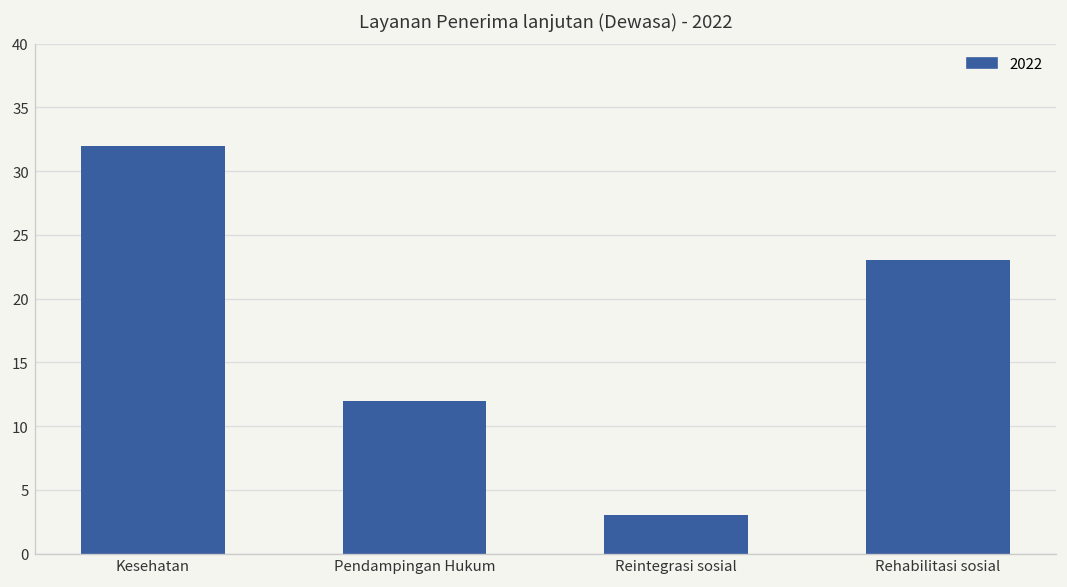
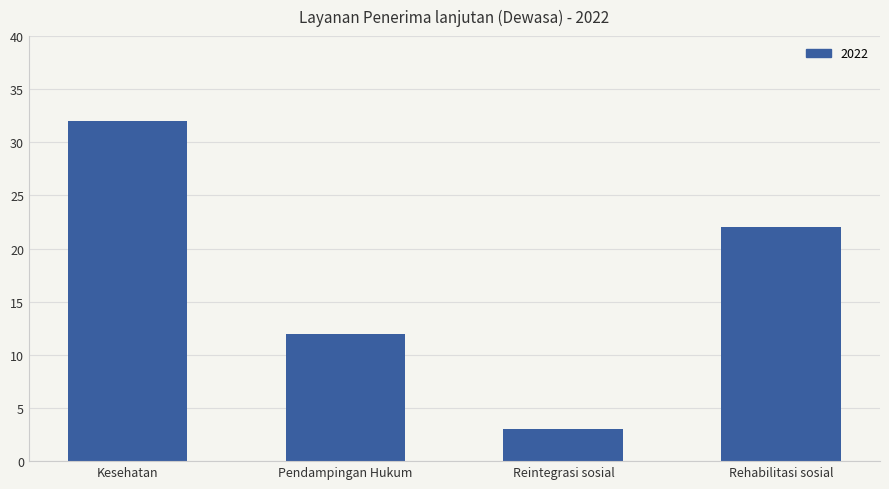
  {
    "Kesehatan": 32,
    "Pendampingan Hukum": 12,
    "Reintegrasi sosial": 3,
-   "Rehabilitasi sosial": 23
+   "Rehabilitasi sosial": 22
  }
